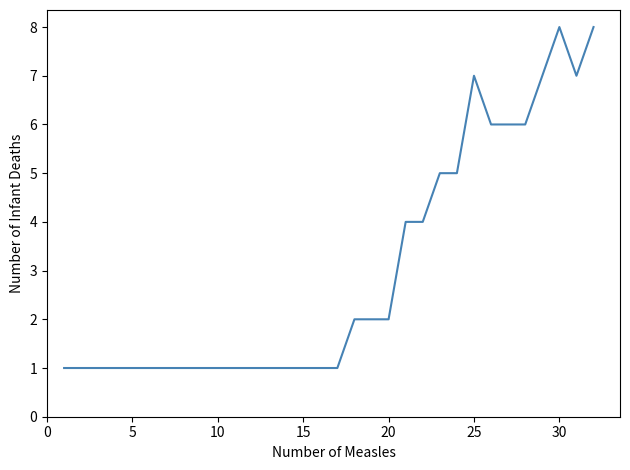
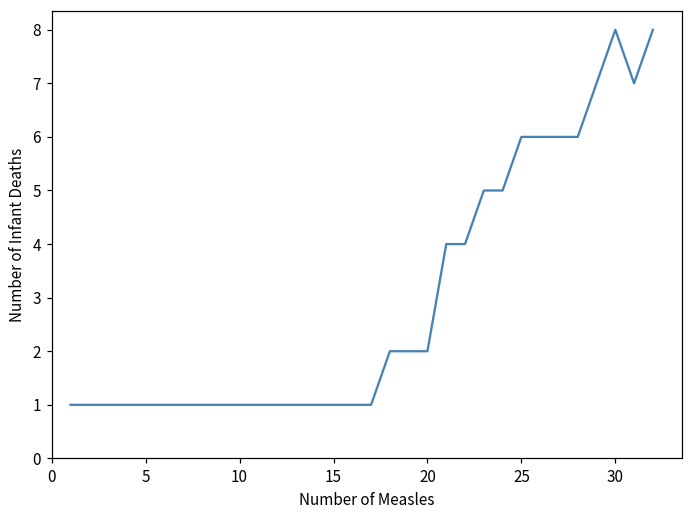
  {
    "5": 1,
    "10": 1,
    "15": 1,
    "20": 2,
-   "25": 7,
+   "25": 6,
    "30": 8
  }
